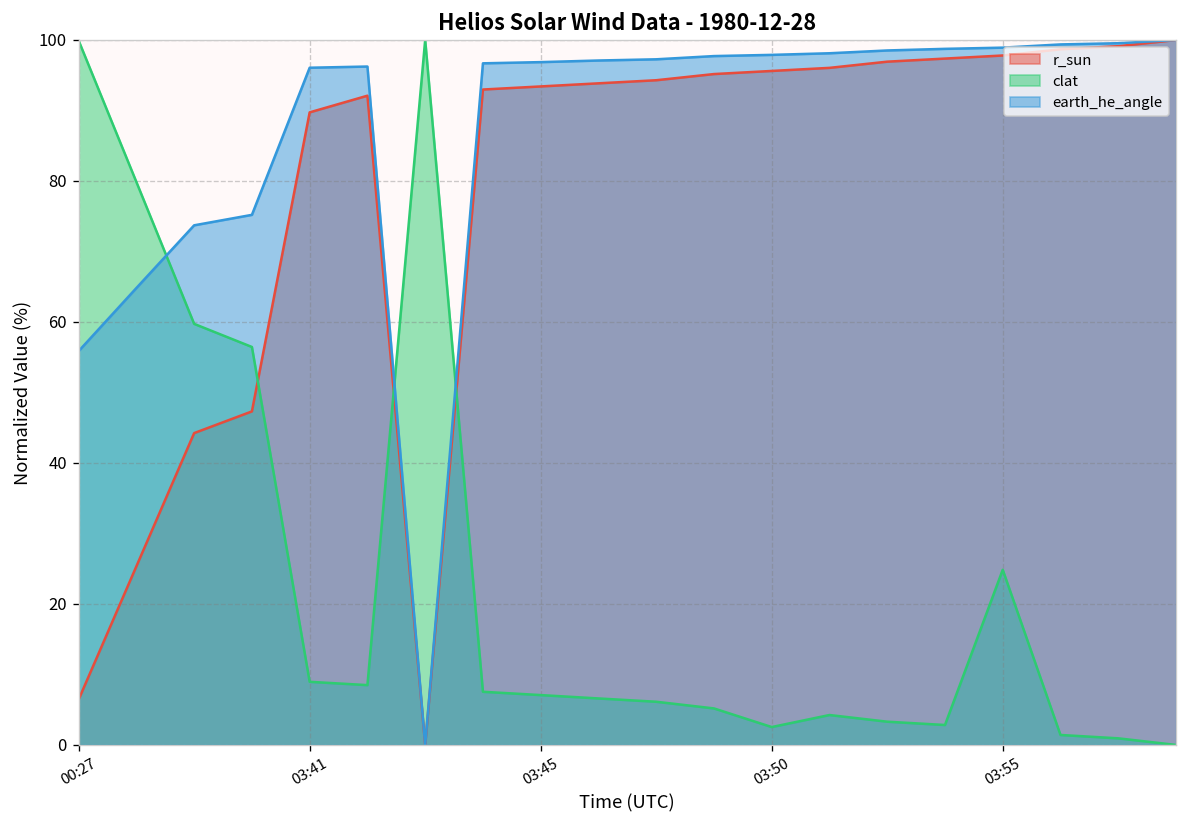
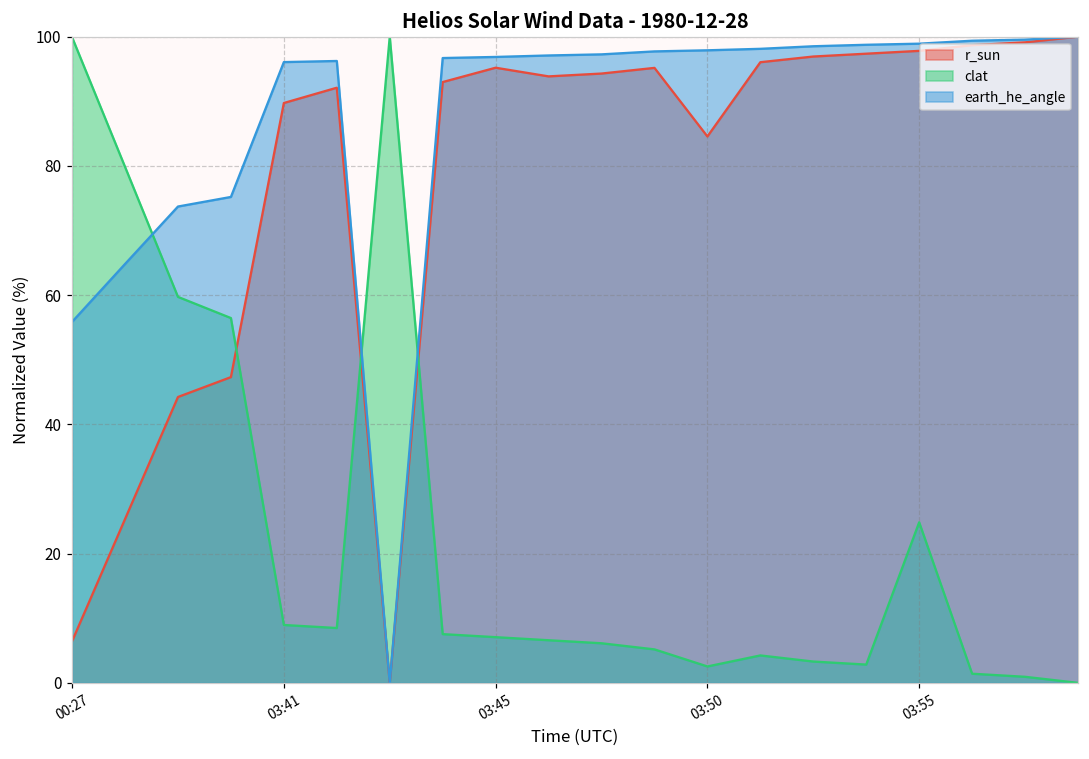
  {
    "r_sun": {
      "00:27": 6,
      "03:41": 90,
-     "03:45": 93,
-     "03:50": 96,
+     "03:45": 95,
+     "03:50": 85,
      "03:55": 98
    },
    "clat": {
      "00:27": 100,
      "03:41": 9,
      "03:45": 7,
      "03:50": 3,
      "03:55": 25
    },
    "earth_he_angle": {
      "00:27": 56,
      "03:41": 96,
      "03:45": 97,
      "03:50": 98,
      "03:55": 99
    }
  }
